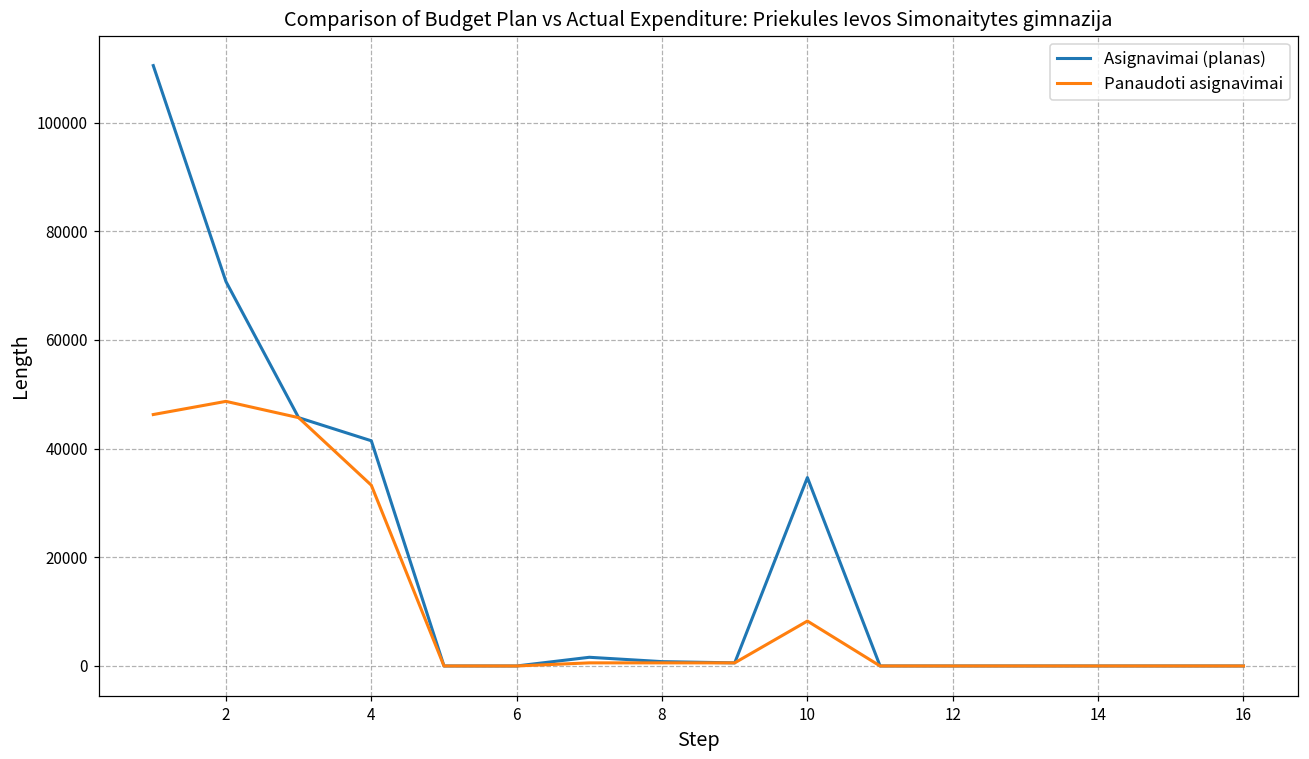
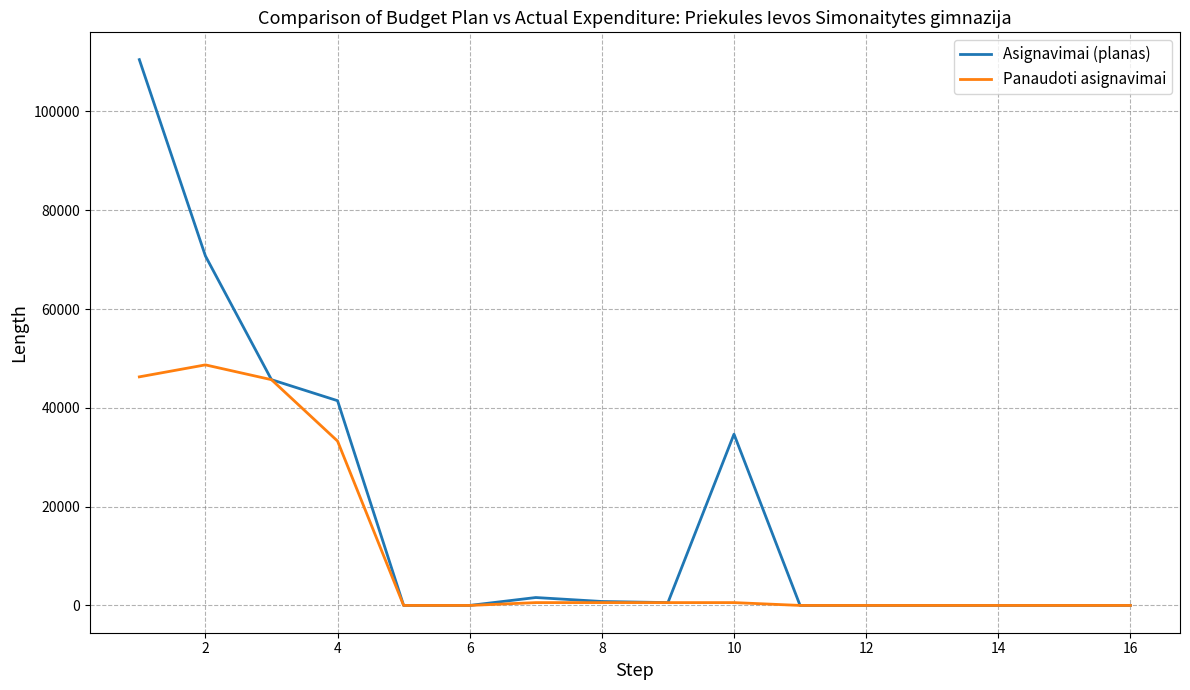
  {
    "Asignavimai (planas)": {
      "2": 71000,
      "4": 41000,
      "10": 35000
    },
    "Panaudoti asignavimai": {
      "2": 49000,
      "4": 33000,
-     "10": 8000
+     "10": 1000
    }
  }
